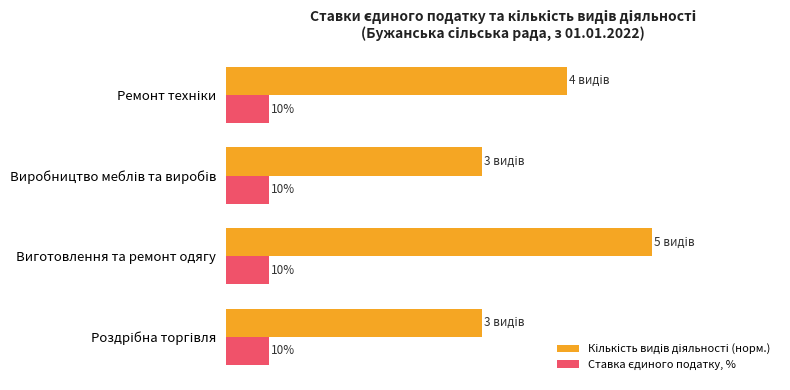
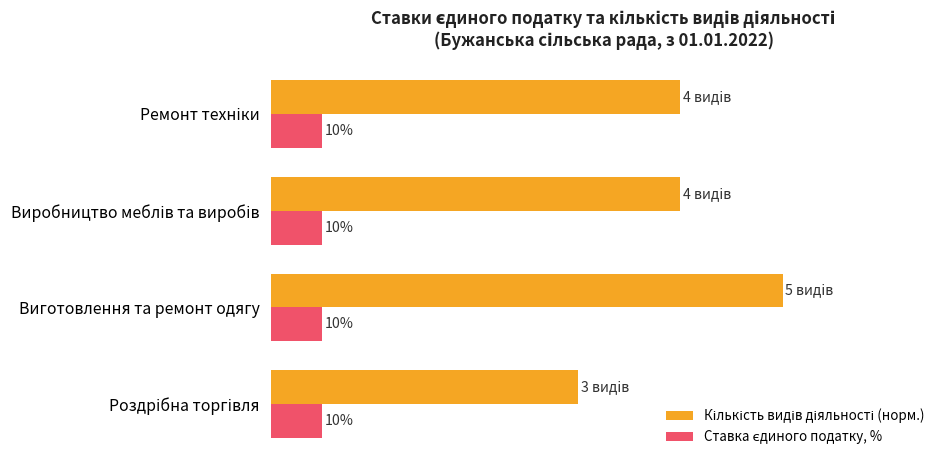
  {
    "Кількість видів діяльності (норм.)": {
-     "Виробництво меблів та виробів": "3"
+     "Виробництво меблів та виробів": "4"
    },
    "Ставка єдиного податку, %": {
      "Ремонт техніки": "10%",
      "Виробництво меблів та виробів": "10%",
      "Виготовлення та ремонт одягу": "10%",
      "Роздрібна торгівля": "10%"
    }
  }
